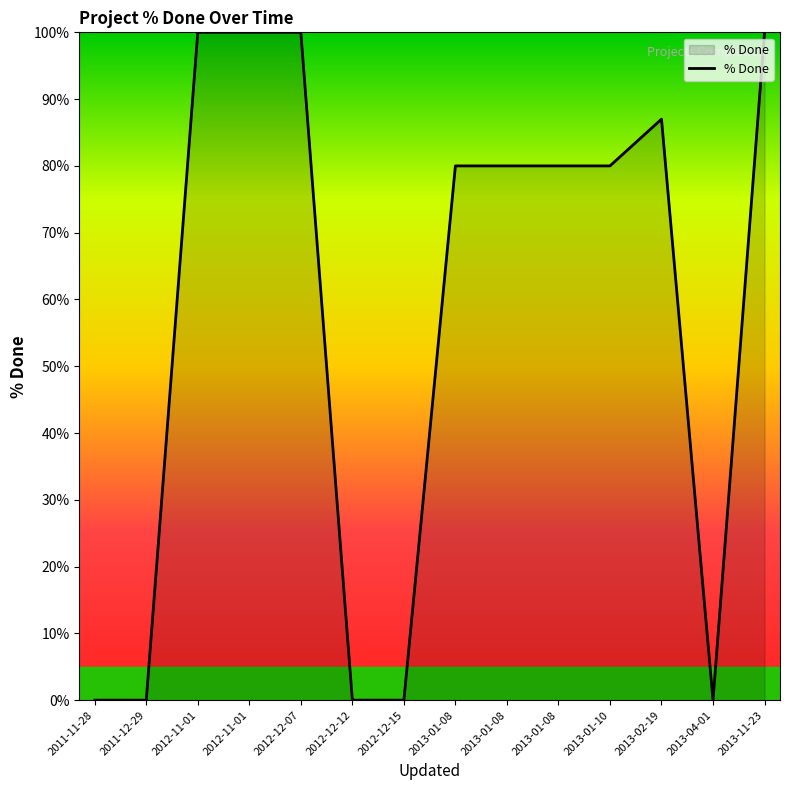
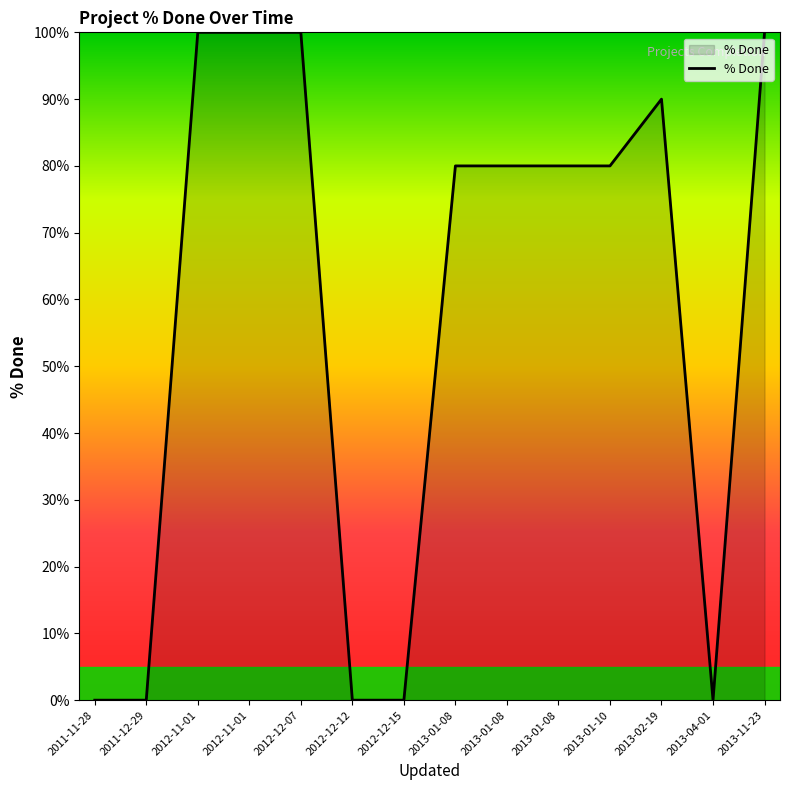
  {
    "2012-12-07": "100%",
    "2013-01-10": "80%",
-   "2013-02-19": "87%",
+   "2013-02-19": "90%",
    "2013-11-23": "100%"
  }
